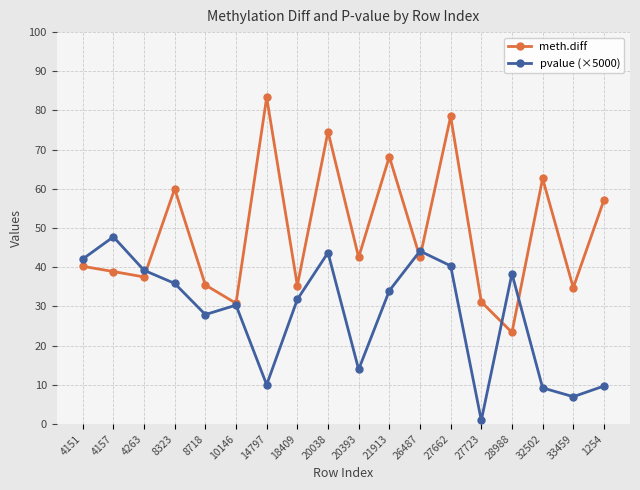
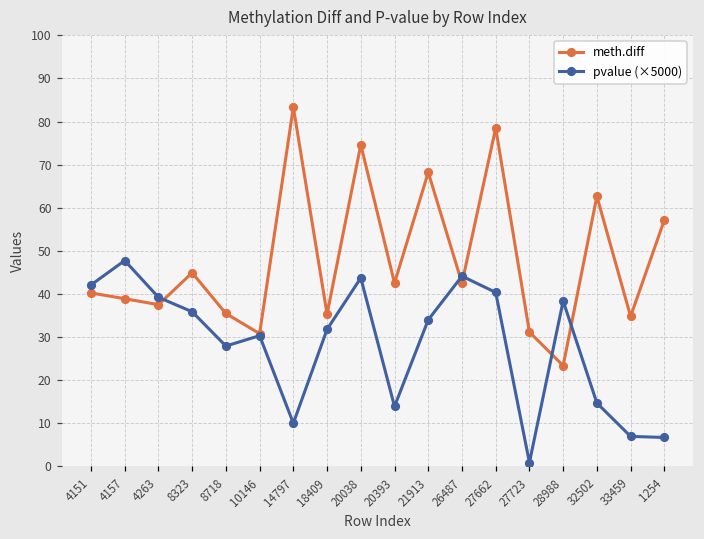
  {
    "meth.diff": {
      "4151": 40,
      "4157": 39,
      "4263": 38,
-     "8323": 60,
+     "8323": 45,
      "8718": 35,
      "14797": 83,
      "18409": 35,
      "20038": 75,
      "20393": 43,
      "21913": 68,
      "26487": 43,
      "27662": 78,
      "27723": 31,
      "28988": 23,
      "32502": 63,
      "33459": 35,
      "1254": 57
    },
    "pvalue (×5000)": {
      "4151": 42,
      "4157": 48,
      "4263": 39,
      "8323": 36,
      "8718": 28,
      "14797": 10,
      "18409": 32,
      "20038": 44,
      "20393": 14,
      "21913": 34,
      "26487": 44,
      "27662": 40,
      "27723": 1,
      "28988": 38,
-     "32502": 9,
+     "32502": 15,
      "33459": 7,
-     "1254": 10
+     "1254": 7
    }
  }
